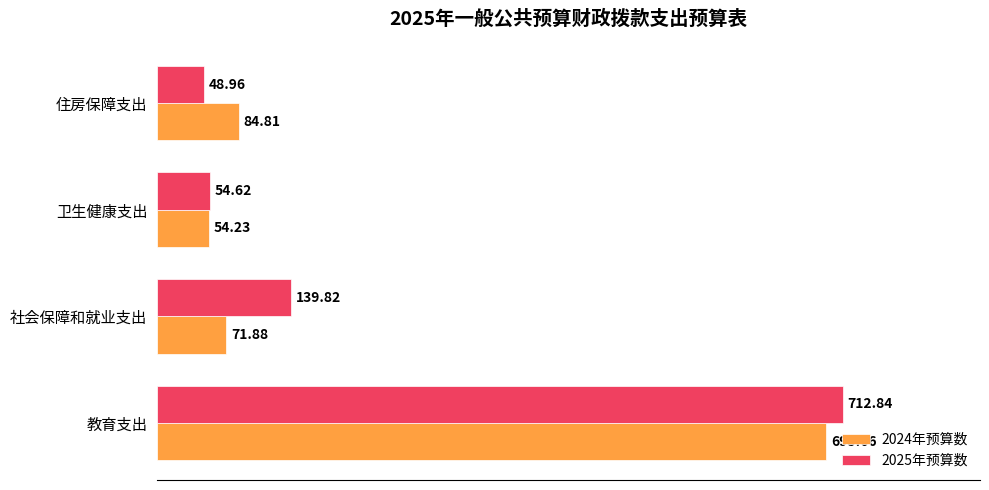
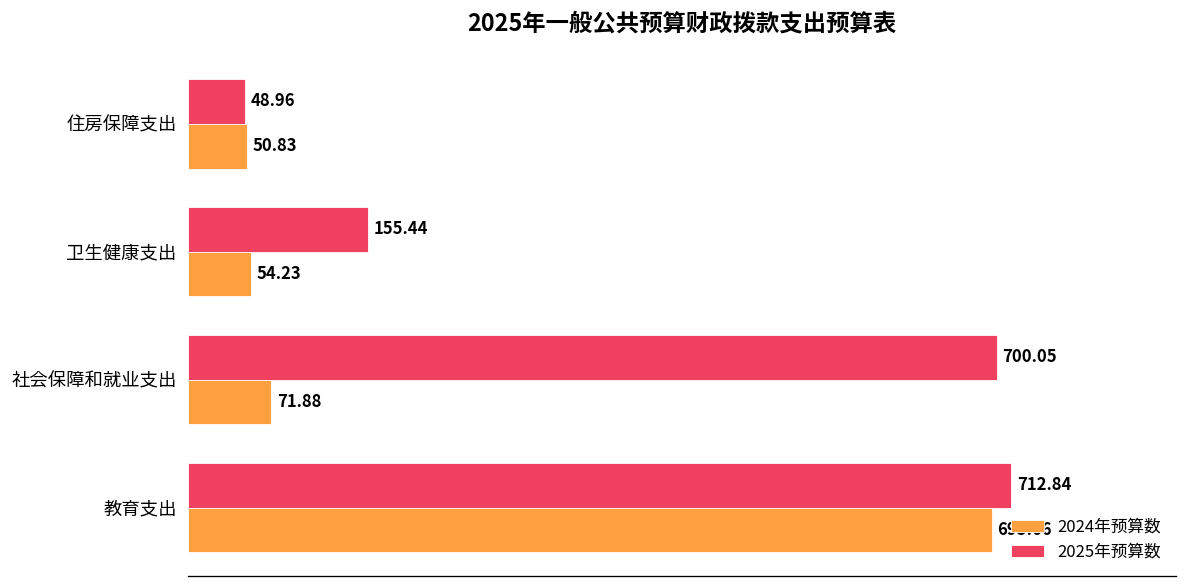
  {
    "2024年预算数": {
-     "住房保障支出": 84.81,
+     "住房保障支出": 50.83,
      "卫生健康支出": 54.23,
      "社会保障和就业支出": 71.88,
      "教育支出": 695.66
    },
    "2025年预算数": {
      "住房保障支出": 48.96,
-     "卫生健康支出": 54.62,
-     "社会保障和就业支出": 139.82,
+     "卫生健康支出": 155.44,
+     "社会保障和就业支出": 700.05,
      "教育支出": 712.84
    }
  }
